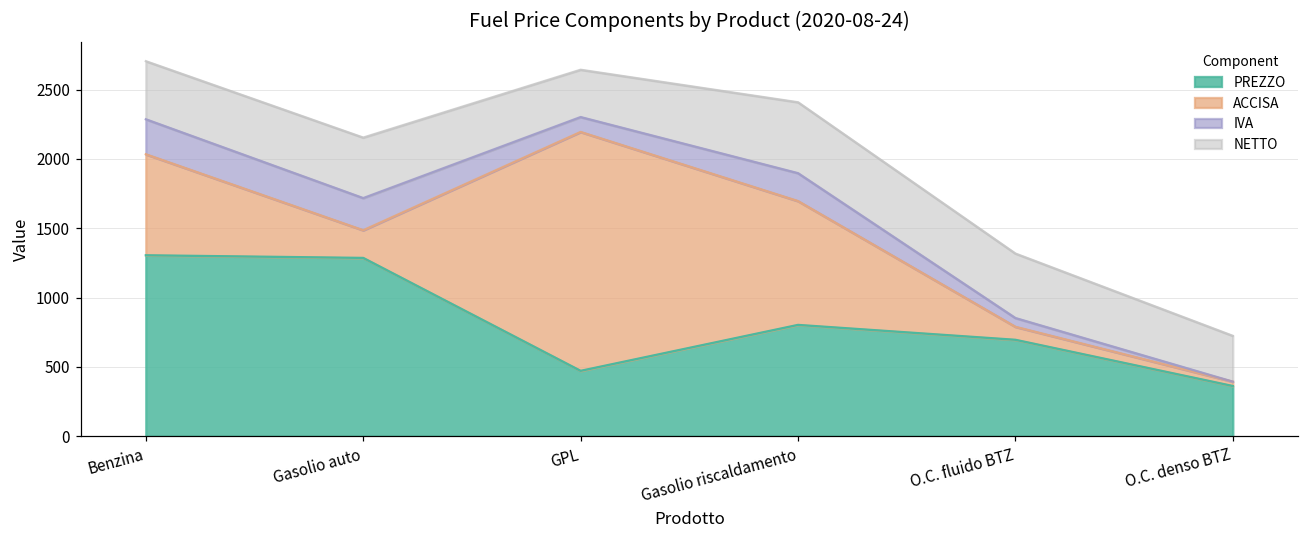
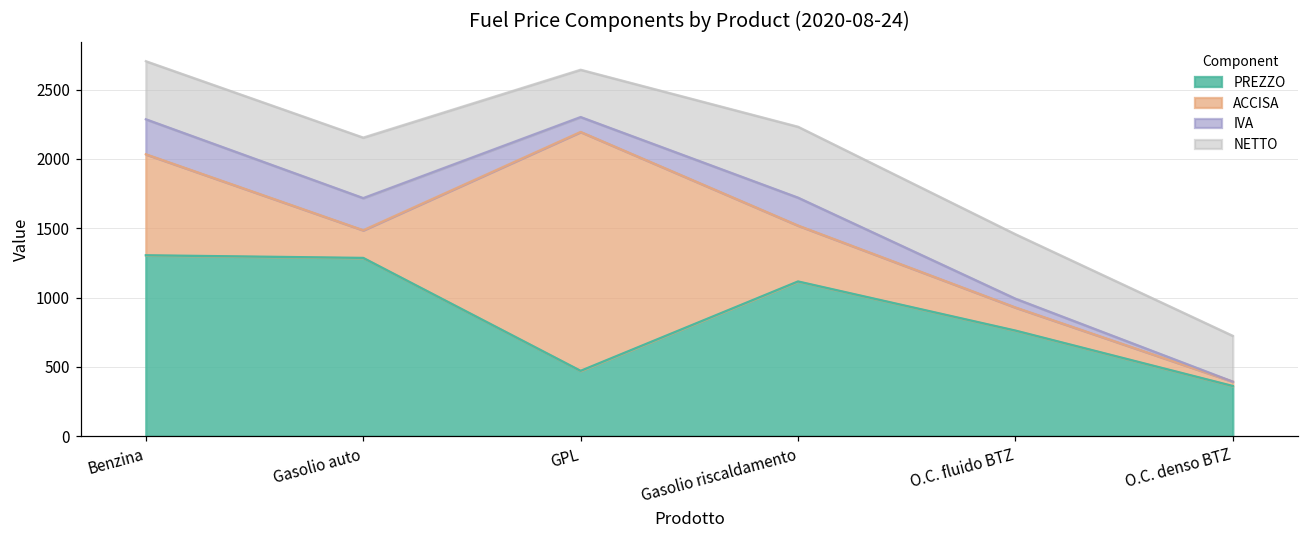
  {
    "PREZZO": {
      "Benzina": 1300,
      "Gasolio auto": 1290,
      "GPL": 470,
-     "Gasolio riscaldamento": 800,
-     "O.C. fluido BTZ": 700,
+     "Gasolio riscaldamento": 1120,
+     "O.C. fluido BTZ": 760,
      "O.C. denso BTZ": 360
    },
    "ACCISA": {
      "Benzina": 730,
      "Gasolio auto": 200,
      "GPL": 1720,
-     "Gasolio riscaldamento": 890,
-     "O.C. fluido BTZ": 90
+     "Gasolio riscaldamento": 400,
+     "O.C. fluido BTZ": 170
    }
  }
